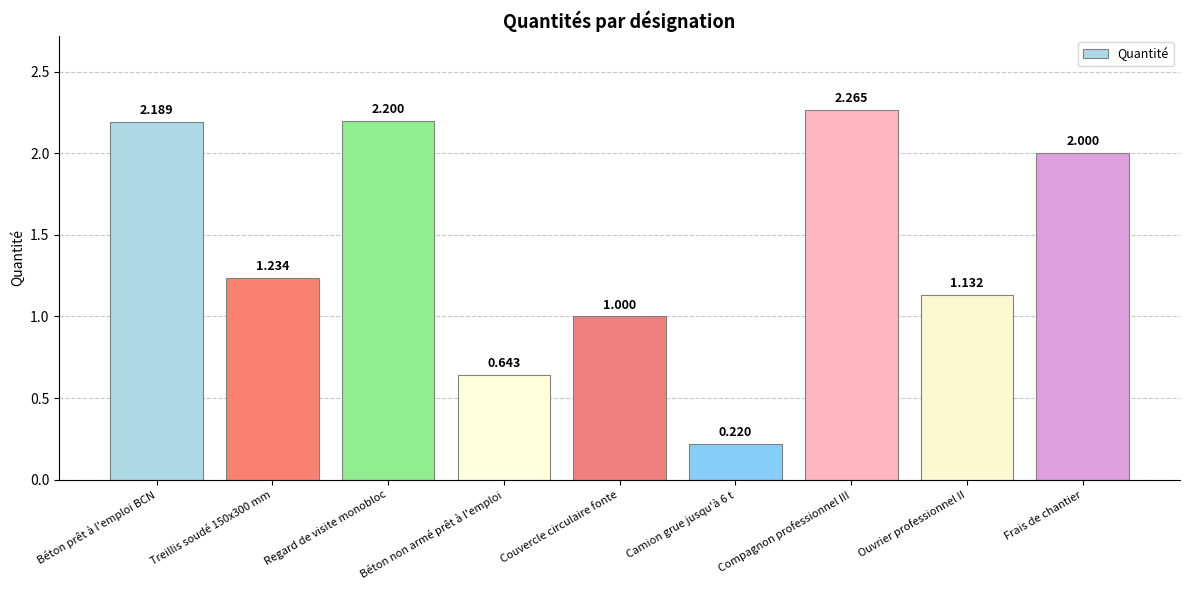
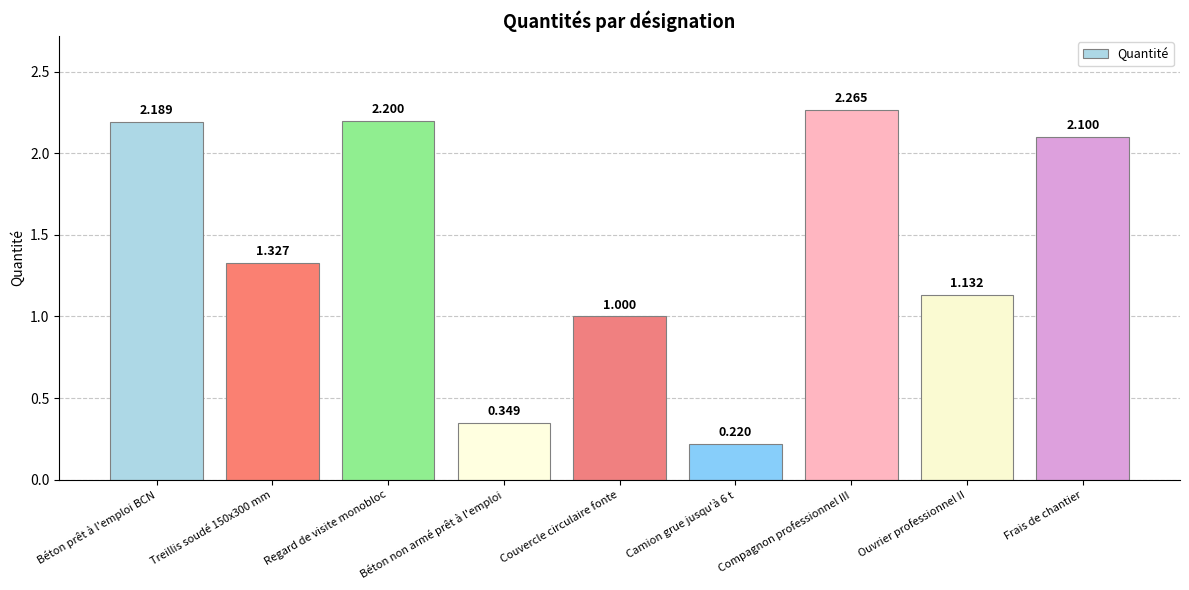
  {
    "Béton prêt à l'emploi BCN": 2.189,
-   "Treillis soudé 150x300 mm": 1.234,
+   "Treillis soudé 150x300 mm": 1.327,
    "Regard de visite monobloc": 2.200,
-   "Béton non armé prêt à l'emploi": 0.643,
+   "Béton non armé prêt à l'emploi": 0.349,
    "Couvercle circulaire fonte": 1.000,
    "Camion grue jusqu'à 6 t": 0.220,
    "Compagnon professionnel III": 2.265,
    "Ouvrier professionnel II": 1.132,
-   "Frais de chantier": 2.000
+   "Frais de chantier": 2.100
  }
